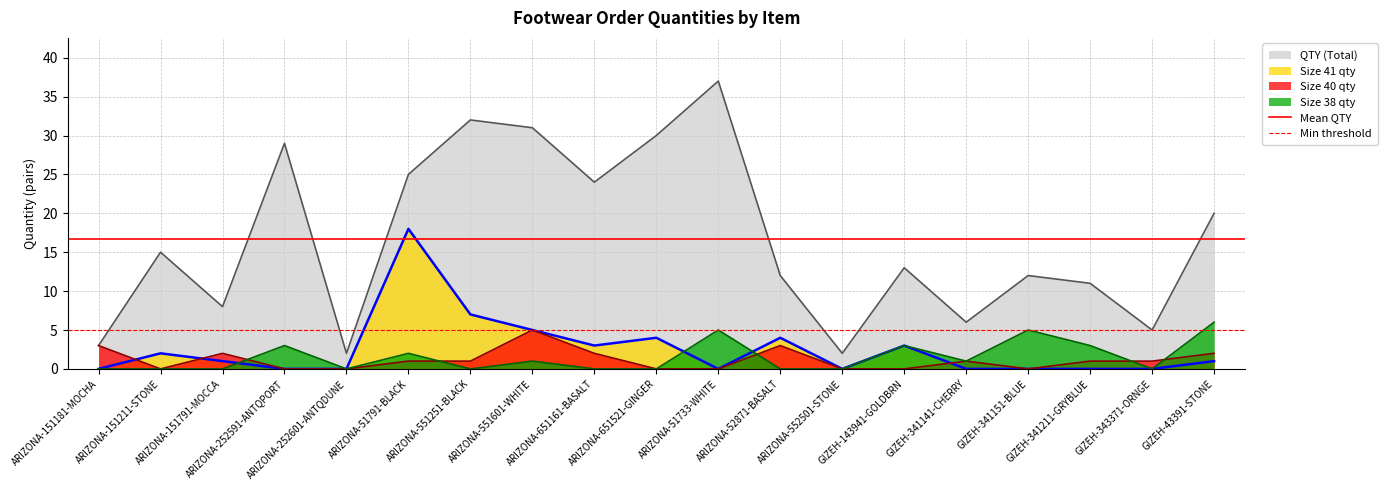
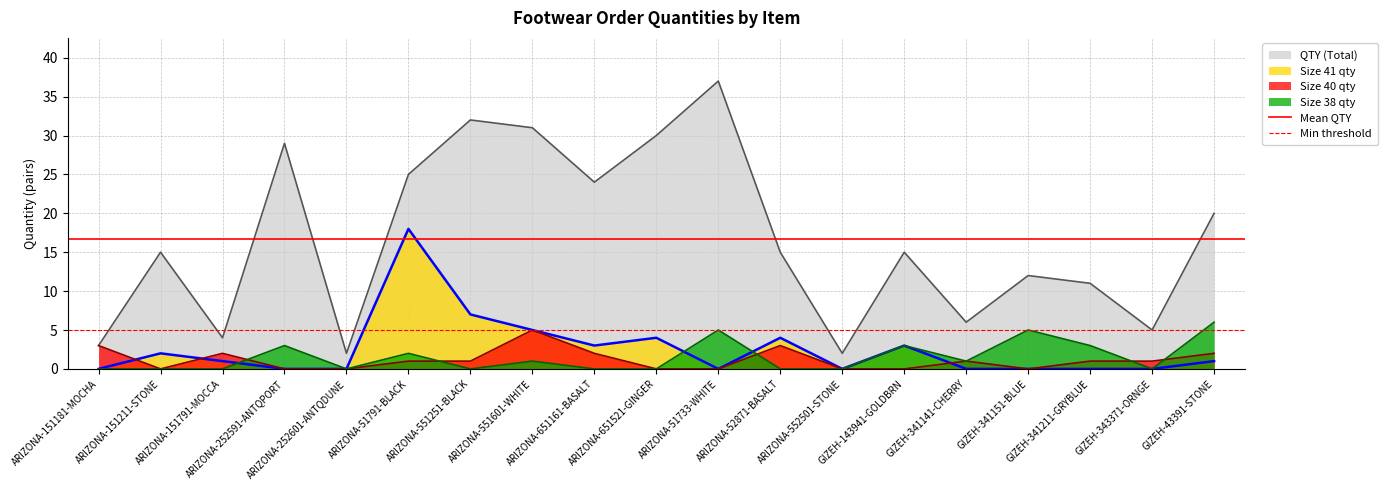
  {
    "QTY (Total)": {
      "ARIZONA-151211-STONE": 15,
-     "ARIZONA-151791-MOCCA": 8,
+     "ARIZONA-151791-MOCCA": 4,
      "ARIZONA-252591-ANTQPORT": 29,
      "ARIZONA-252601-ANTQDUNE": 2,
      "ARIZONA-51791-BLACK": 25,
      "ARIZONA-551251-BLACK": 32,
      "ARIZONA-551601-WHITE": 31,
      "ARIZONA-651161-BASALT": 24,
      "ARIZONA-651521-GINGER": 30,
      "ARIZONA-51733-WHITE": 37,
-     "ARIZONA-52871-BASALT": 12,
+     "ARIZONA-52871-BASALT": 15,
      "ARIZONA-552501-STONE": 2,
-     "GIZEH-143941-GOLDBRN": 13,
+     "GIZEH-143941-GOLDBRN": 15,
      "GIZEH-341141-CHERRY": 6,
      "GIZEH-341151-BLUE": 12,
      "GIZEH-341211-GRYBLUE": 11,
      "GIZEH-343371-ORNGE": 5,
      "GIZEH-43391-STONE": 20
    },
    "Size 41 qty": {
      "ARIZONA-151211-STONE": 2,
      "ARIZONA-151791-MOCCA": 1,
      "ARIZONA-51791-BLACK": 18,
      "ARIZONA-551251-BLACK": 7,
      "ARIZONA-651161-BASALT": 3,
      "ARIZONA-651521-GINGER": 4,
      "ARIZONA-52871-BASALT": 4,
      "GIZEH-341141-CHERRY": 0,
      "GIZEH-341211-GRYBLUE": 0,
      "GIZEH-43391-STONE": 1
    },
    "Size 40 qty": {
      "ARIZONA-151791-MOCCA": 2,
      "ARIZONA-51791-BLACK": 1,
      "ARIZONA-551251-BLACK": 1,
      "ARIZONA-651161-BASALT": 2,
      "ARIZONA-52871-BASALT": 3,
      "GIZEH-143941-GOLDBRN": 0,
      "GIZEH-341211-GRYBLUE": 1,
      "GIZEH-343371-ORNGE": 1,
      "GIZEH-43391-STONE": 2
    },
    "Size 38 qty": {
      "ARIZONA-151791-MOCCA": 0,
      "ARIZONA-252591-ANTQPORT": 3,
      "ARIZONA-51791-BLACK": 2,
      "ARIZONA-551251-BLACK": 0,
      "ARIZONA-551601-WHITE": 1,
      "ARIZONA-651161-BASALT": 0,
      "ARIZONA-51733-WHITE": 5,
      "ARIZONA-52871-BASALT": 0,
      "GIZEH-341151-BLUE": 5,
      "GIZEH-341211-GRYBLUE": 3,
      "GIZEH-43391-STONE": 6
    }
  }
